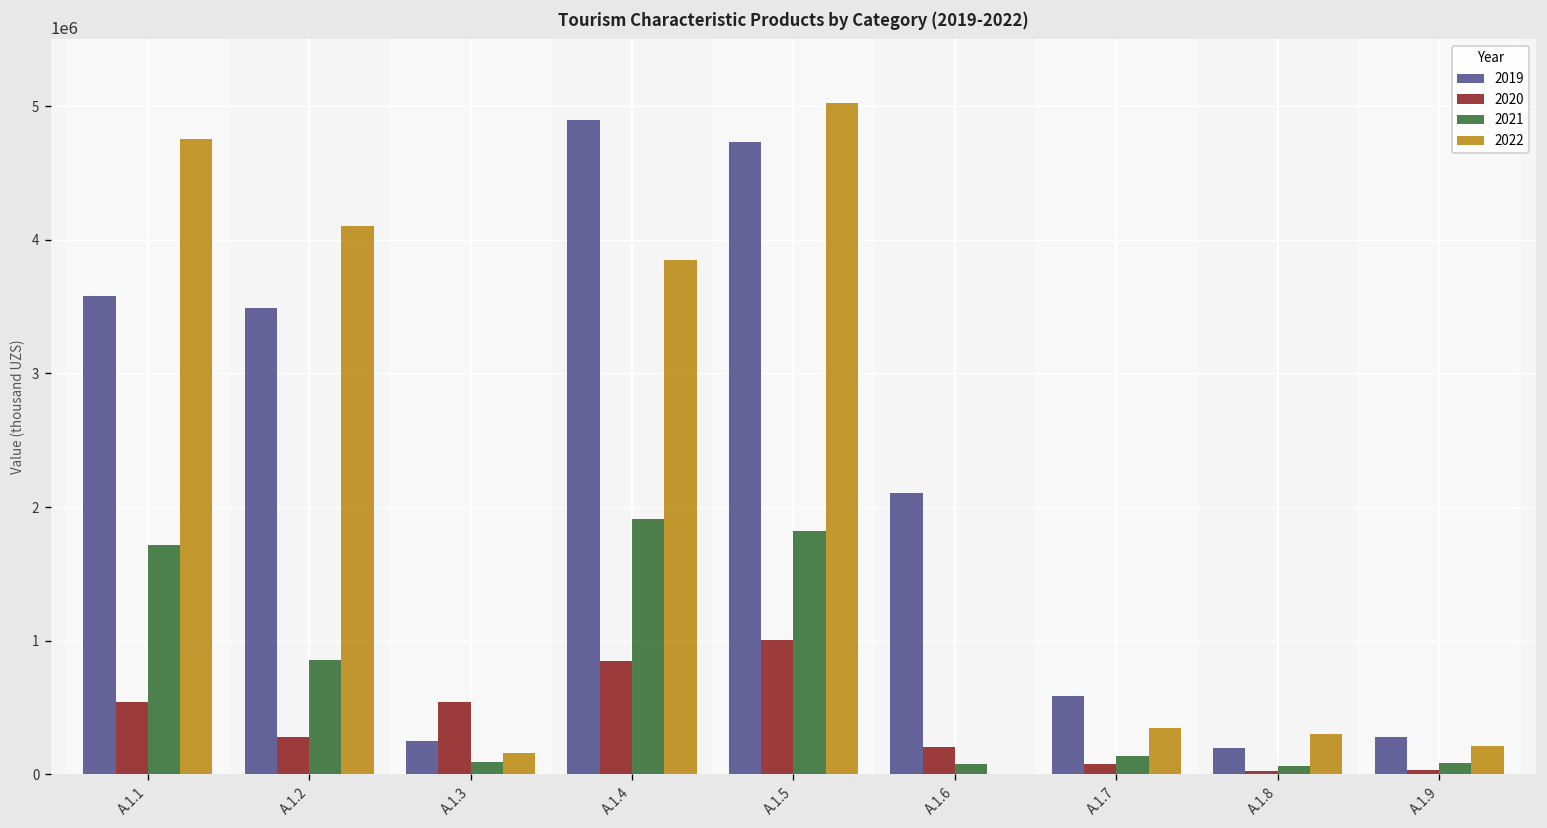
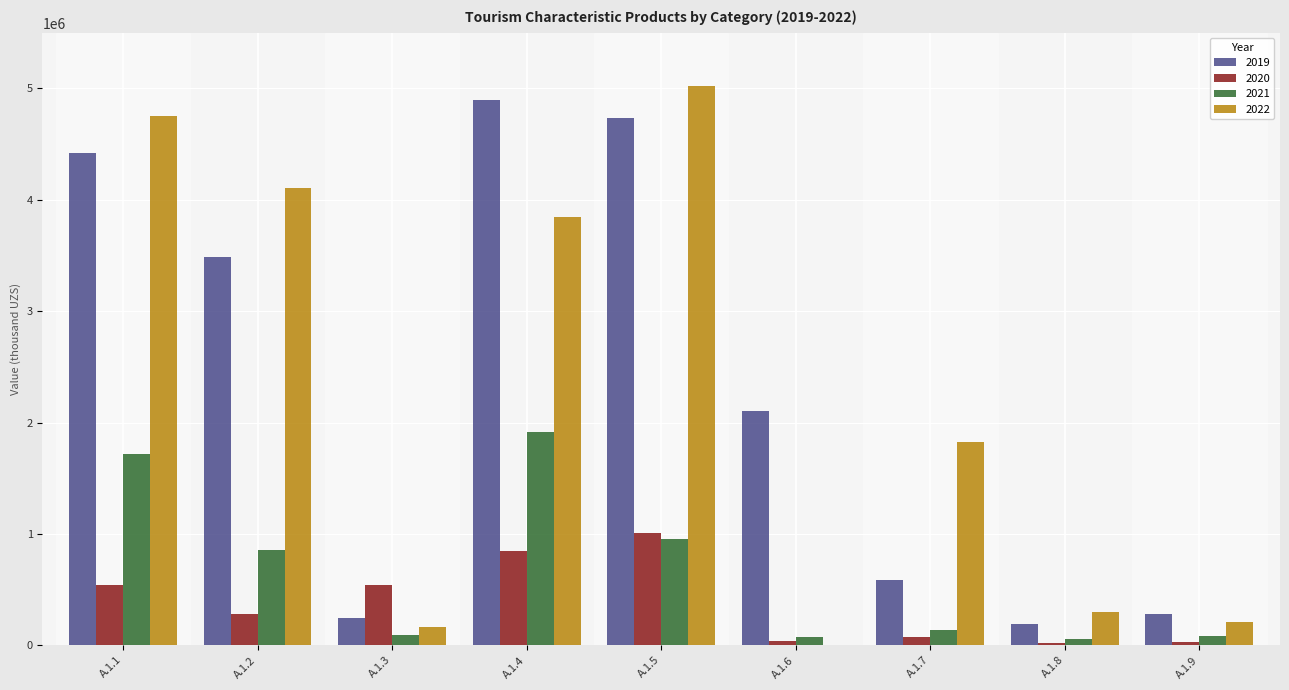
  {
    "2019": {
-     "А.1.1": 3580000,
+     "А.1.1": 4420000,
      "А.1.2": 3490000,
      "А.1.3": 250000,
      "А.1.4": 4900000,
      "А.1.5": 4730000,
      "А.1.6": 2100000,
      "А.1.7": 580000,
      "А.1.8": 190000,
      "А.1.9": 280000
    },
    "2020": {
      "А.1.1": 540000,
      "А.1.2": 280000,
      "А.1.3": 540000,
      "А.1.4": 850000,
      "А.1.5": 1000000,
-     "А.1.6": 200000,
+     "А.1.6": 40000,
      "А.1.7": 80000,
      "А.1.9": 30000
    },
    "2021": {
      "А.1.1": 1720000,
      "А.1.2": 860000,
      "А.1.3": 100000,
      "А.1.4": 1910000,
-     "А.1.5": 1820000,
+     "А.1.5": 950000,
      "А.1.6": 80000,
      "А.1.7": 140000,
      "А.1.8": 60000,
      "А.1.9": 80000
    },
    "2022": {
      "А.1.1": 4760000,
      "А.1.2": 4100000,
      "А.1.3": 160000,
      "А.1.4": 3850000,
      "А.1.5": 5030000,
      "А.1.6": 0,
-     "А.1.7": 350000,
+     "А.1.7": 1830000,
      "А.1.8": 300000,
      "А.1.9": 210000
    }
  }
